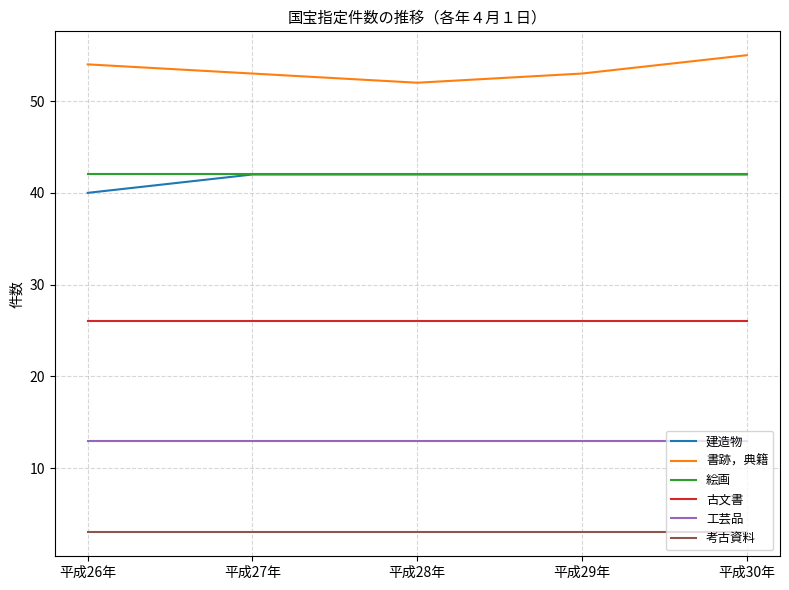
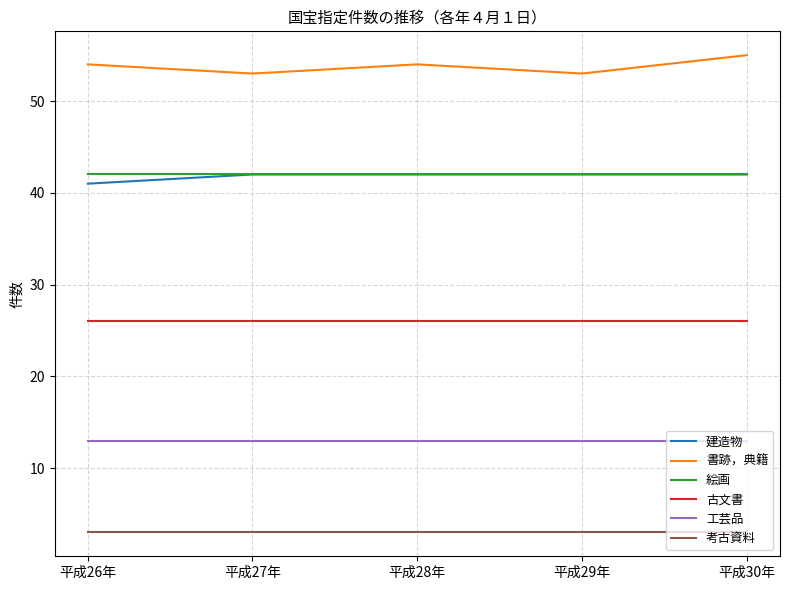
  {
    "建造物": {
-     "平成26年": 40
+     "平成26年": 41
    },
    "書跡，典籍": {
      "平成26年": 54,
      "平成27年": 53,
-     "平成28年": 52,
+     "平成28年": 54,
      "平成29年": 53,
      "平成30年": 55
    },
    "絵画": {
      "平成26年": 42
    },
    "古文書": {
      "平成26年": 26,
      "平成27年": 26,
      "平成28年": 26,
      "平成29年": 26,
      "平成30年": 26
    },
    "工芸品": {
      "平成26年": 13,
      "平成27年": 13,
      "平成28年": 13,
      "平成29年": 13
    },
    "考古資料": {
      "平成26年": 3,
      "平成27年": 3,
      "平成28年": 3,
      "平成29年": 3
    }
  }
